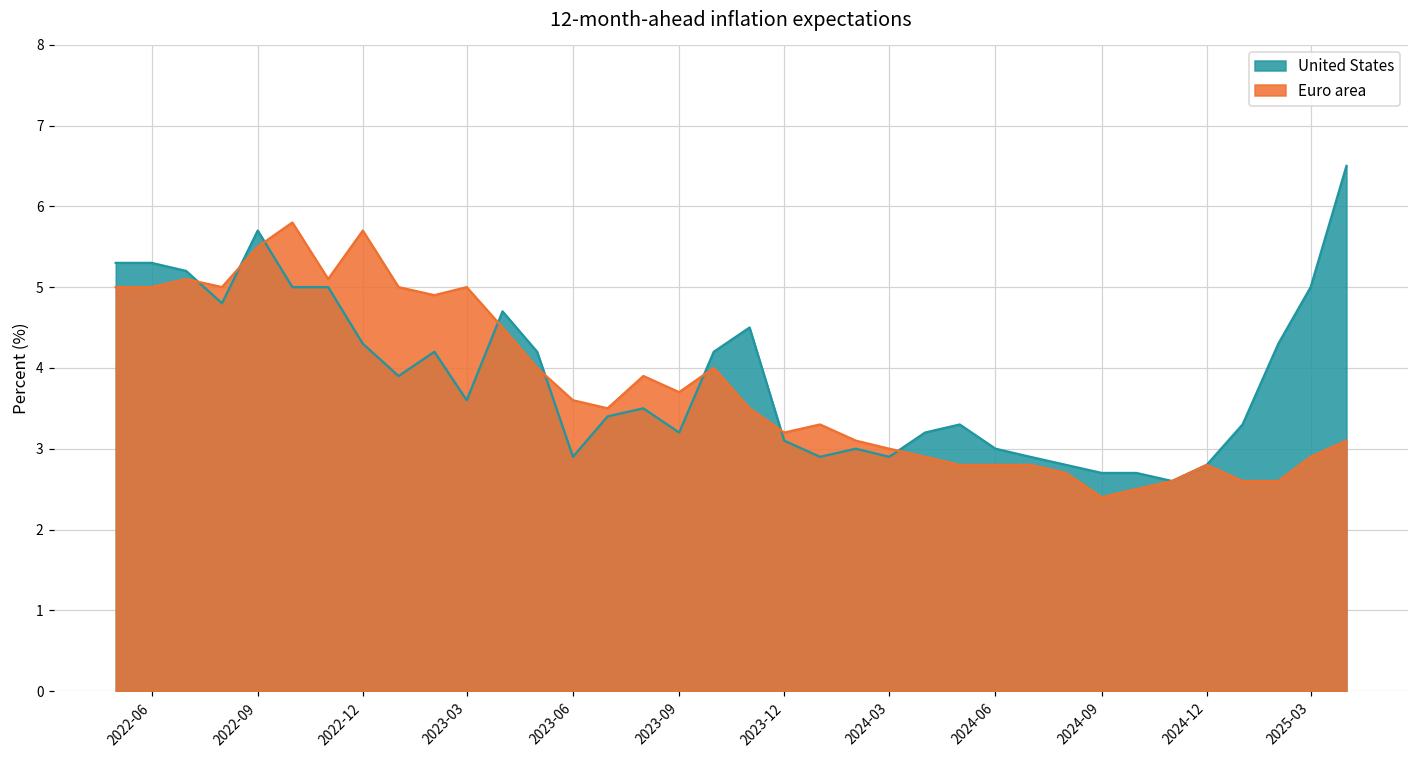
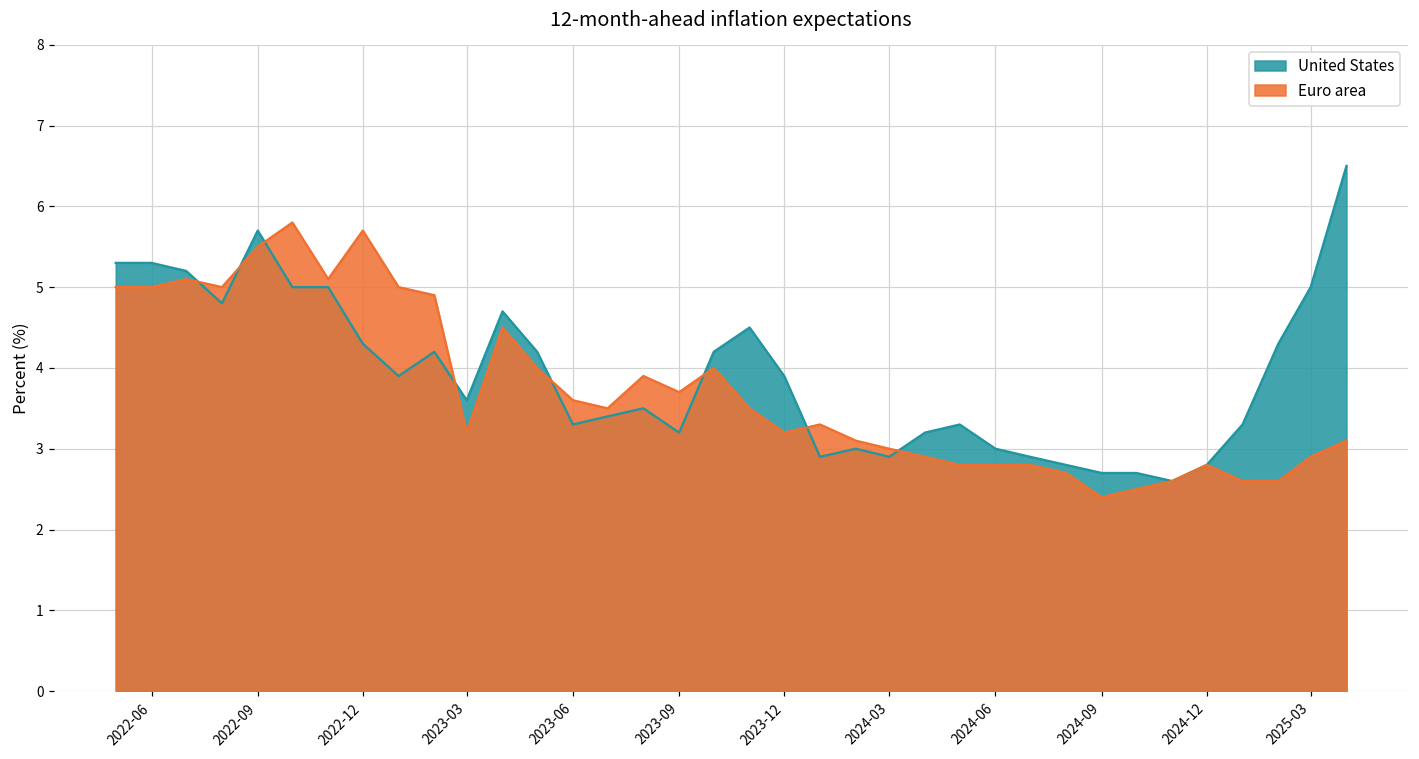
  {
    "United States": {
      "2022-06": 5.3,
      "2022-09": 5.7,
      "2022-12": 4.3,
      "2023-03": 3.6,
-     "2023-06": 2.9,
+     "2023-06": 3.3,
      "2023-09": 3.2,
-     "2023-12": 3.1,
+     "2023-12": 3.9,
      "2024-03": 2.9,
      "2024-06": 3.0,
      "2024-09": 2.7,
      "2025-03": 5.0
    },
    "Euro area": {
      "2022-06": 5.0,
      "2022-09": 5.5,
      "2022-12": 5.7,
-     "2023-03": 5.0,
+     "2023-03": 3.2,
      "2023-06": 3.6,
      "2023-09": 3.7,
      "2023-12": 3.2,
      "2024-03": 3.0,
      "2024-06": 2.8,
      "2024-09": 2.4,
      "2025-03": 2.9
    }
  }
